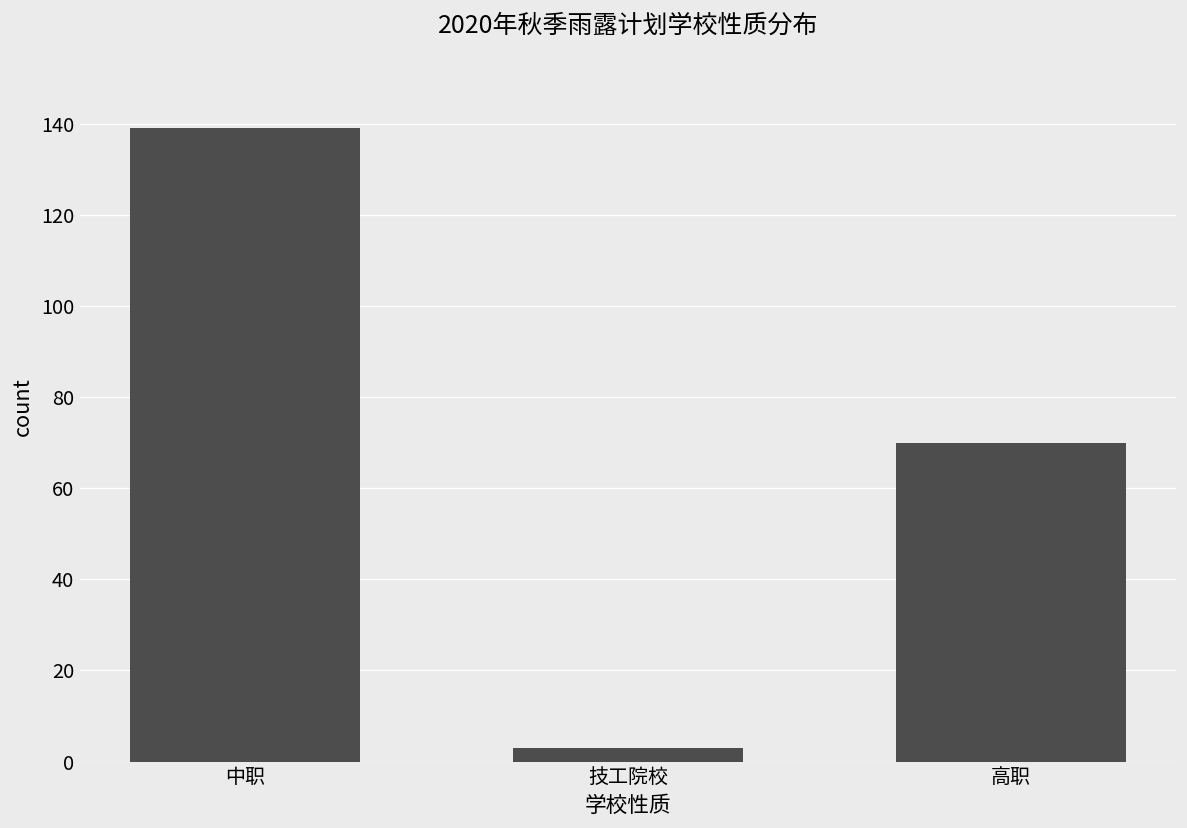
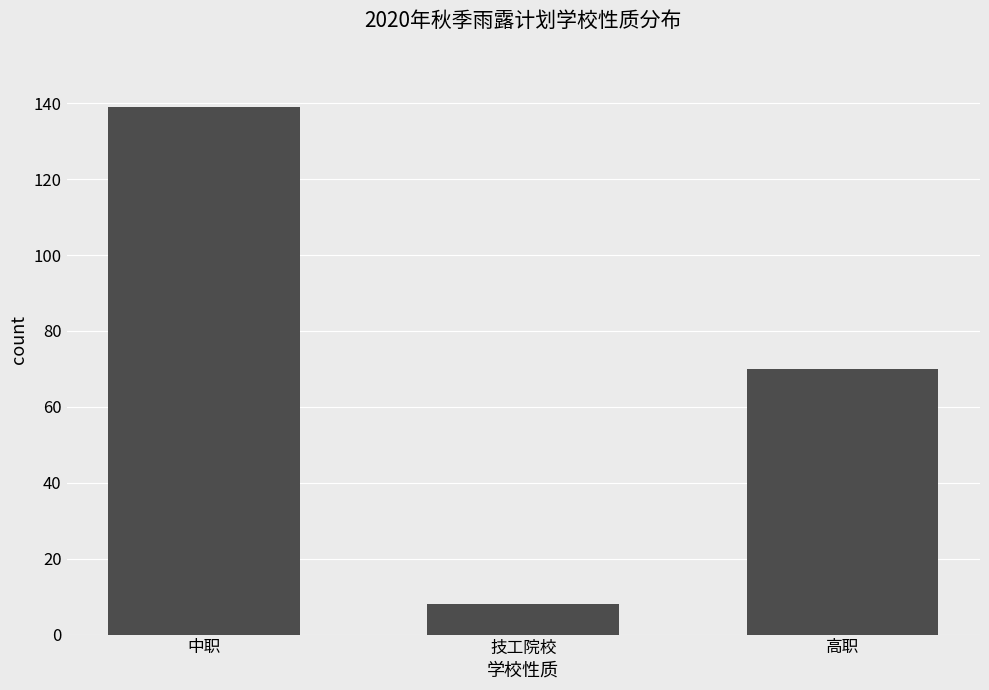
  {
    "中职": 139,
-   "技工院校": 3,
+   "技工院校": 8,
    "高职": 70
  }
